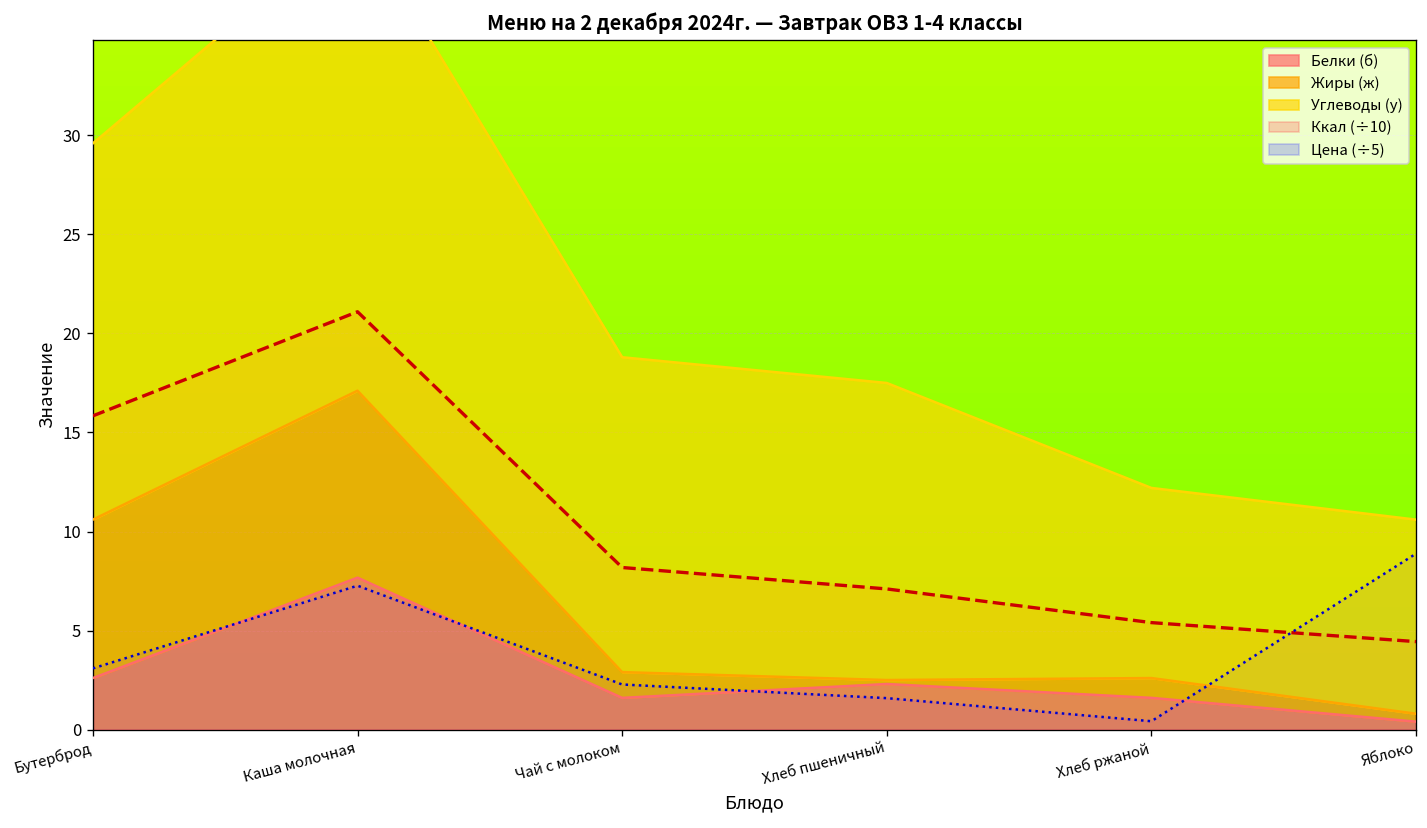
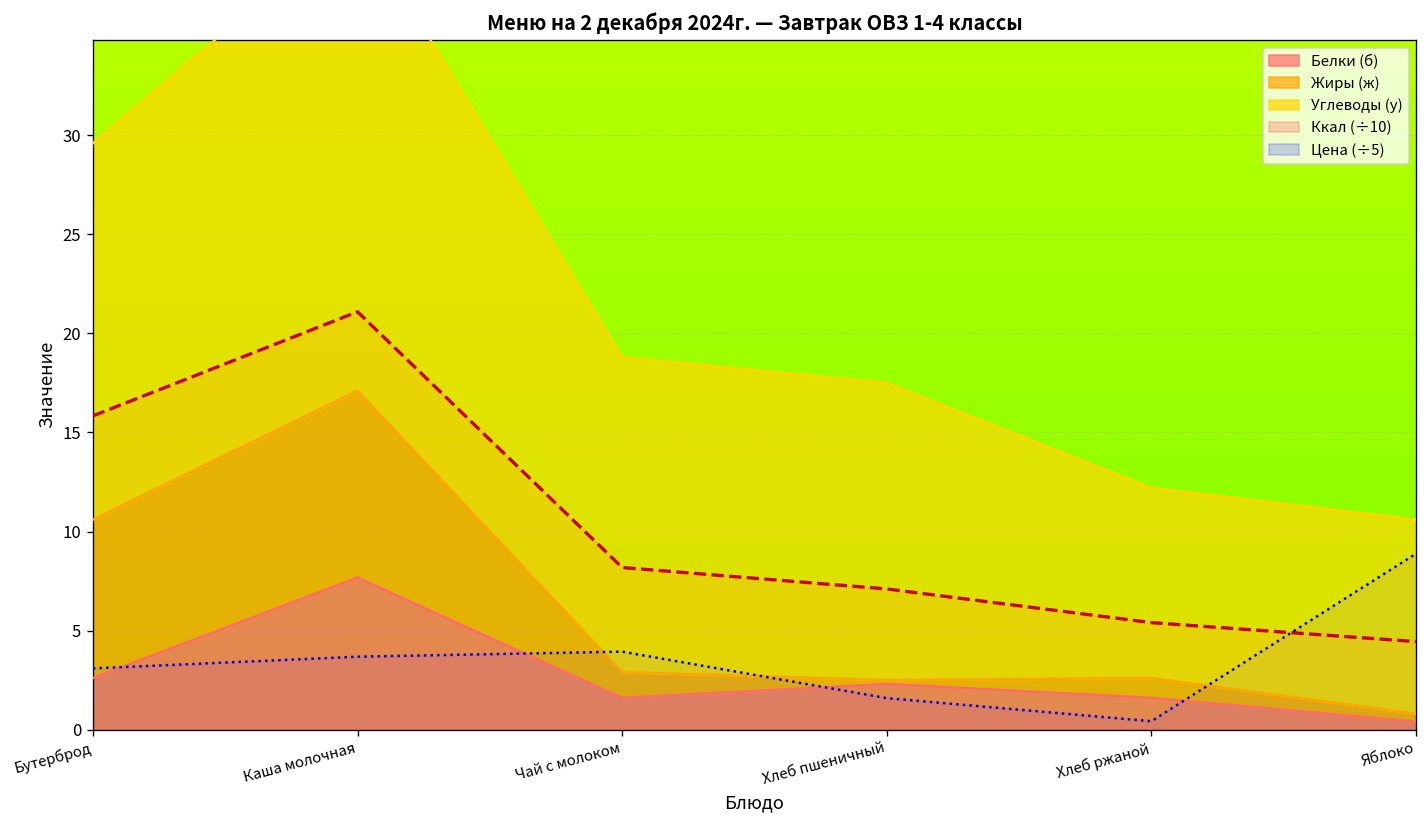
  {
    "Цена (÷5)": {
      "Бутерброд": 3.1,
-     "Каша молочная": 7.3,
-     "Чай с молоком": 2.3,
+     "Каша молочная": 3.7,
+     "Чай с молоком": 3.9,
      "Хлеб пшеничный": 1.6,
      "Хлеб ржаной": 0.4,
      "Яблоко": 8.9
    }
  }
